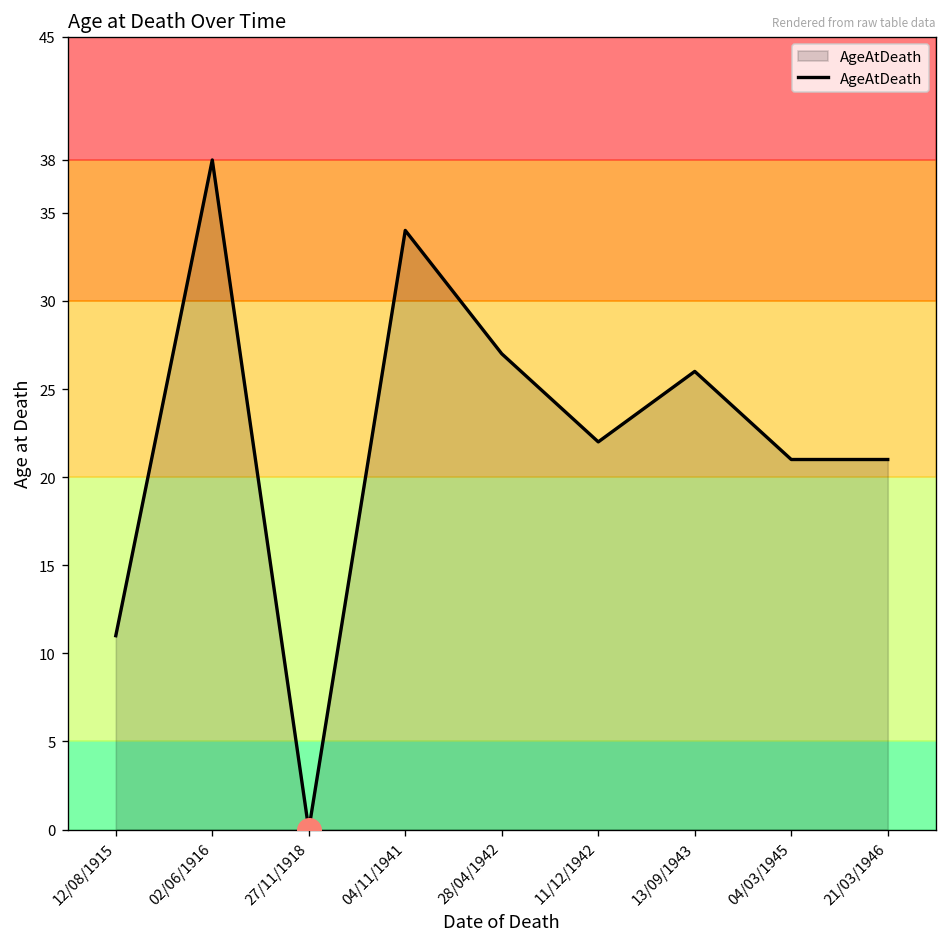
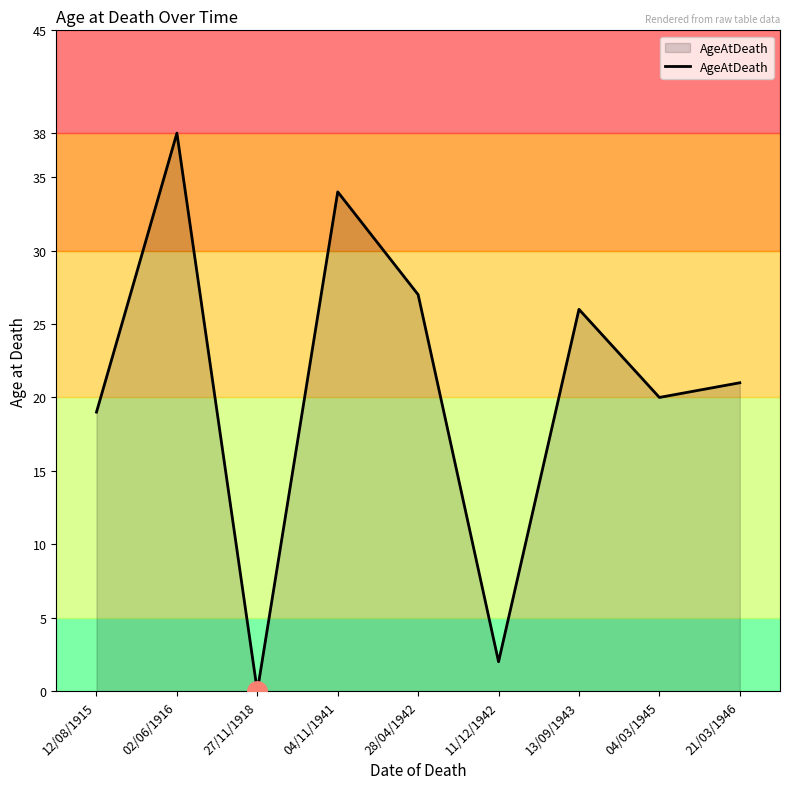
  {
    "AgeAtDeath": {
-     "12/08/1915": 11,
+     "12/08/1915": 19,
      "02/06/1916": 38,
      "04/11/1941": 34,
      "28/04/1942": 27,
-     "11/12/1942": 22,
+     "11/12/1942": 2,
      "13/09/1943": 26,
-     "04/03/1945": 21,
+     "04/03/1945": 20,
      "21/03/1946": 21
    }
  }
